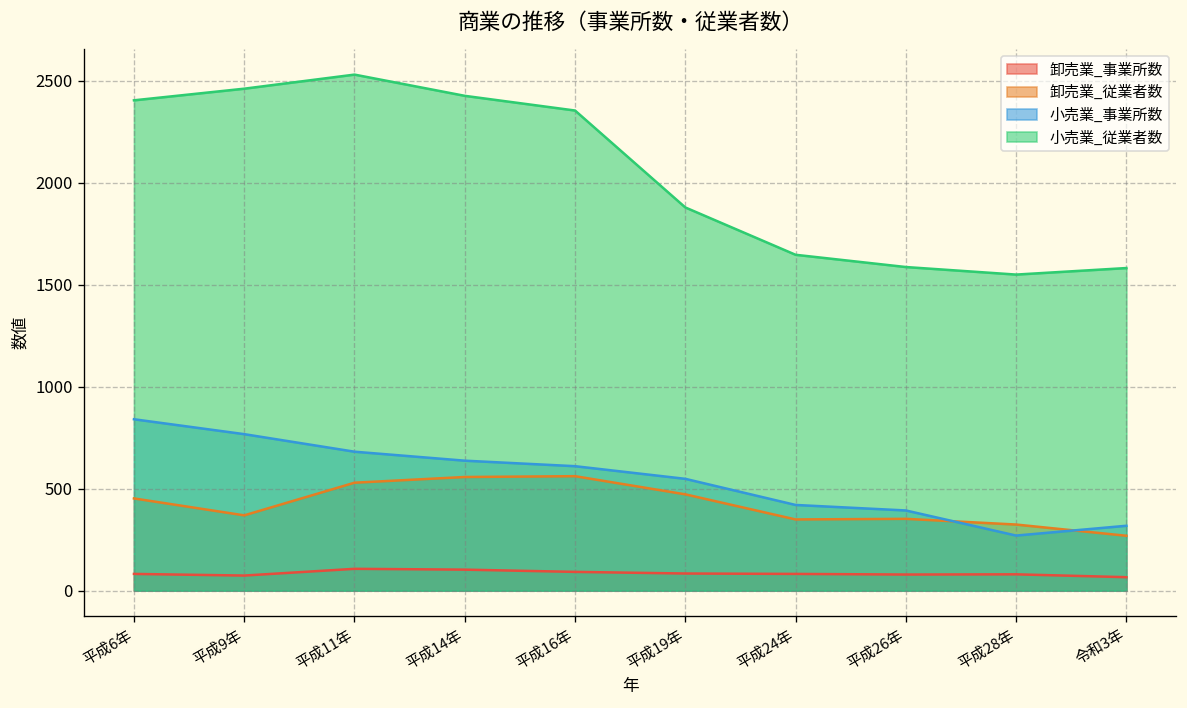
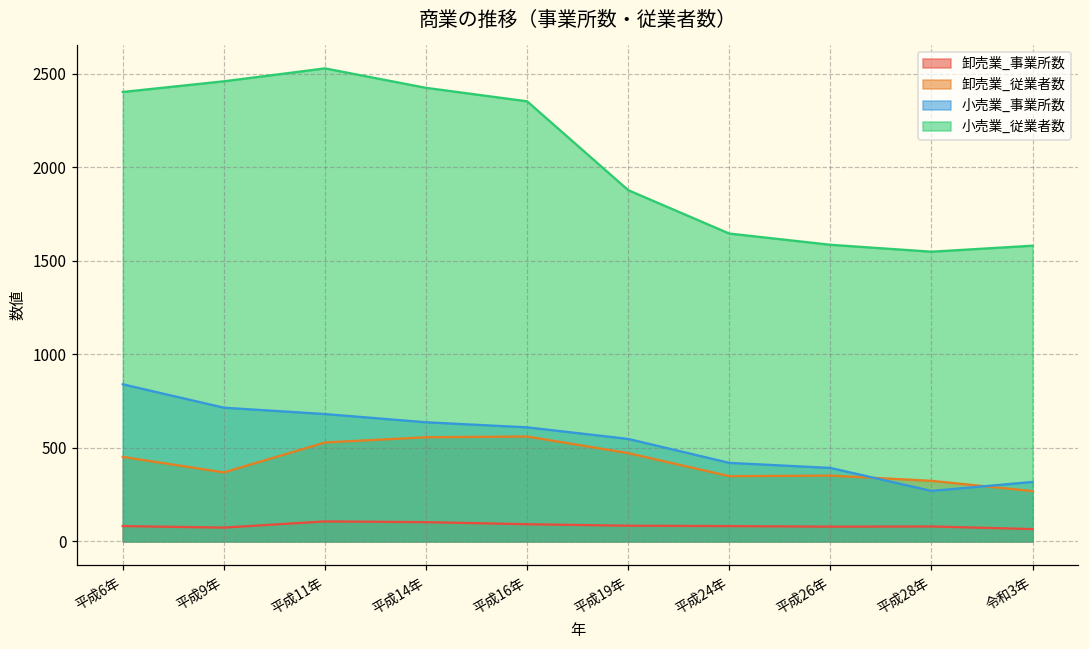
  {
    "小売業_事業所数": {
      "平成6年": 840,
-     "平成9年": 770,
+     "平成9年": 720,
      "平成11年": 680,
      "平成14年": 640,
      "平成16年": 610,
      "平成19年": 550,
      "平成24年": 420,
      "平成26年": 390,
      "平成28年": 270,
      "令和3年": 320
    },
    "小売業_従業者数": {
      "平成6年": 2400,
      "平成9年": 2460,
      "平成11年": 2530,
      "平成14年": 2430,
      "平成16年": 2350,
      "平成19年": 1880,
      "平成24年": 1650,
      "平成26年": 1590,
      "平成28年": 1550,
      "令和3年": 1580
    }
  }
